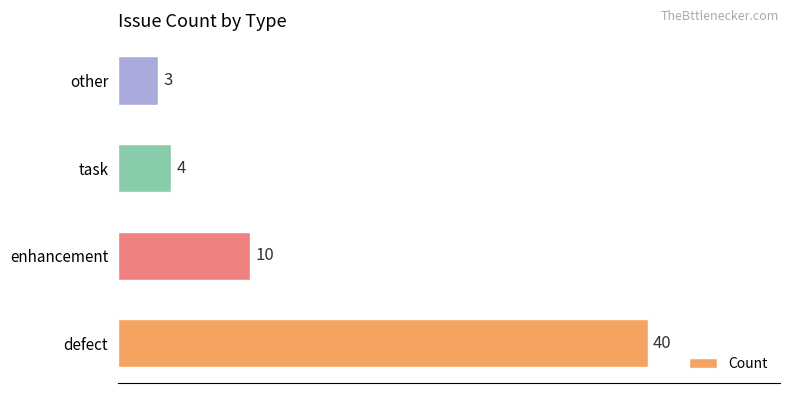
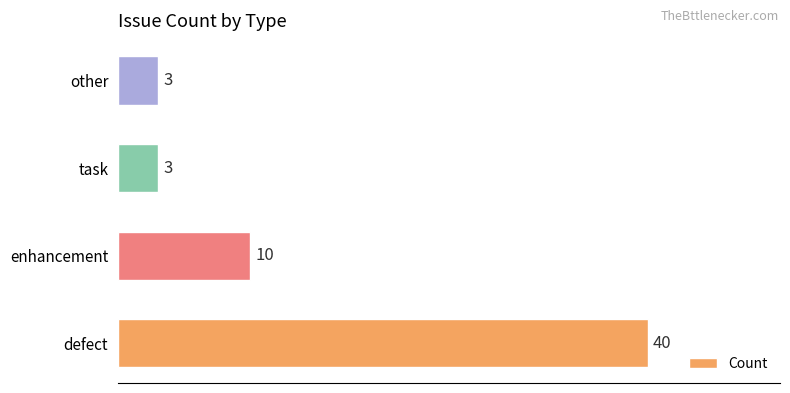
  {
    "other": 3,
-   "task": 4,
+   "task": 3,
    "enhancement": 10,
    "defect": 40
  }
